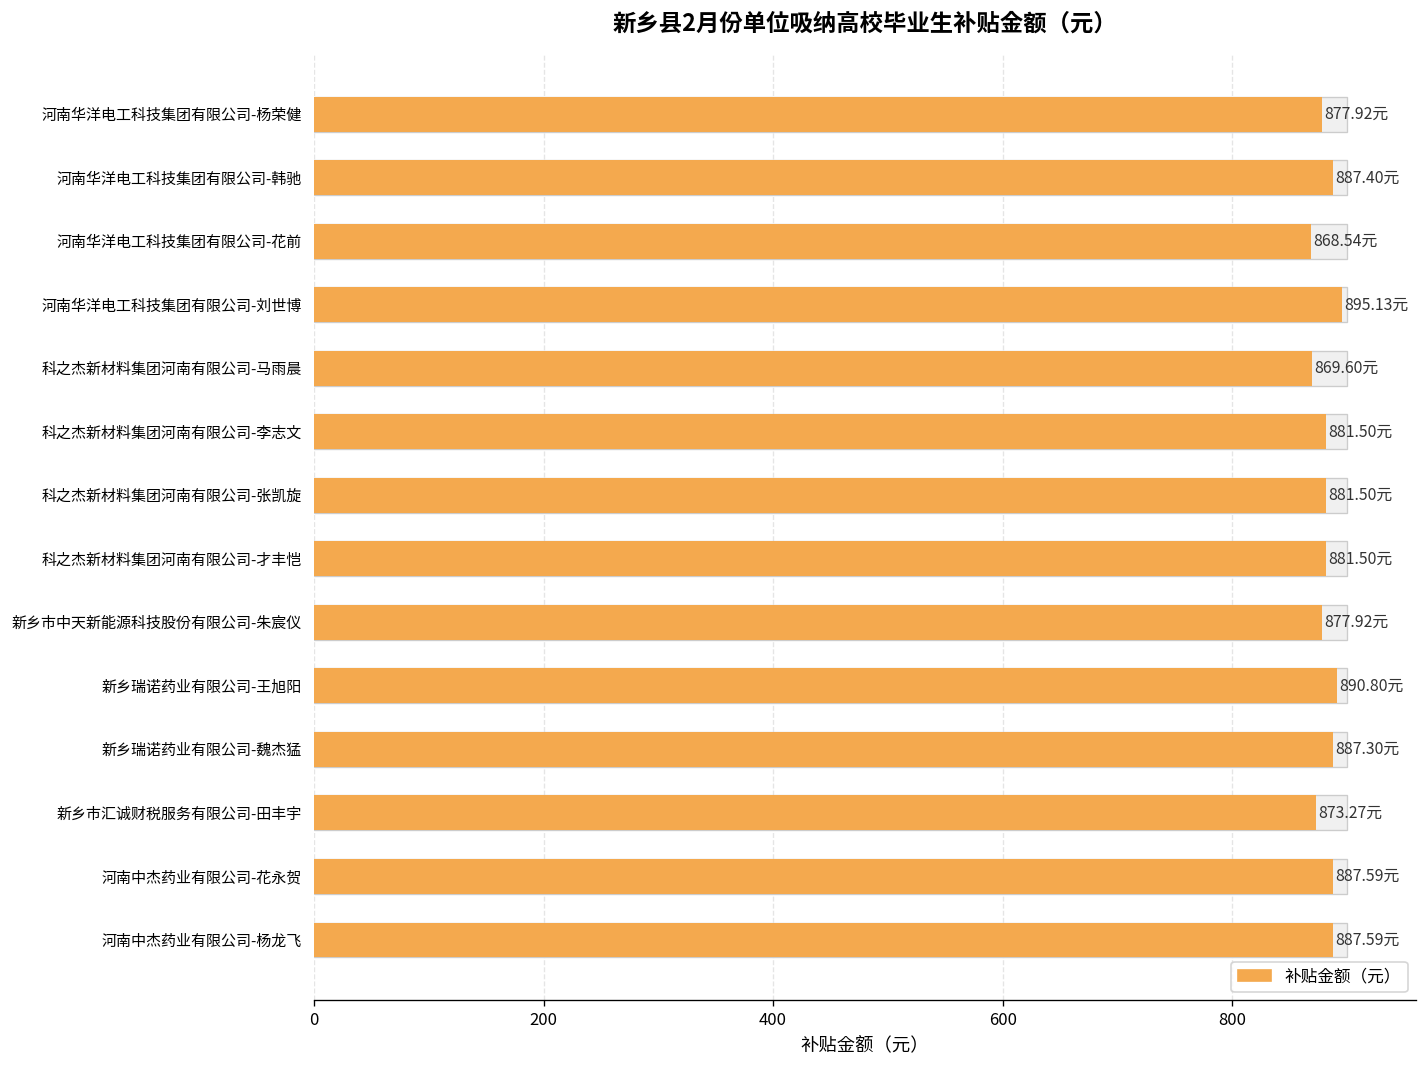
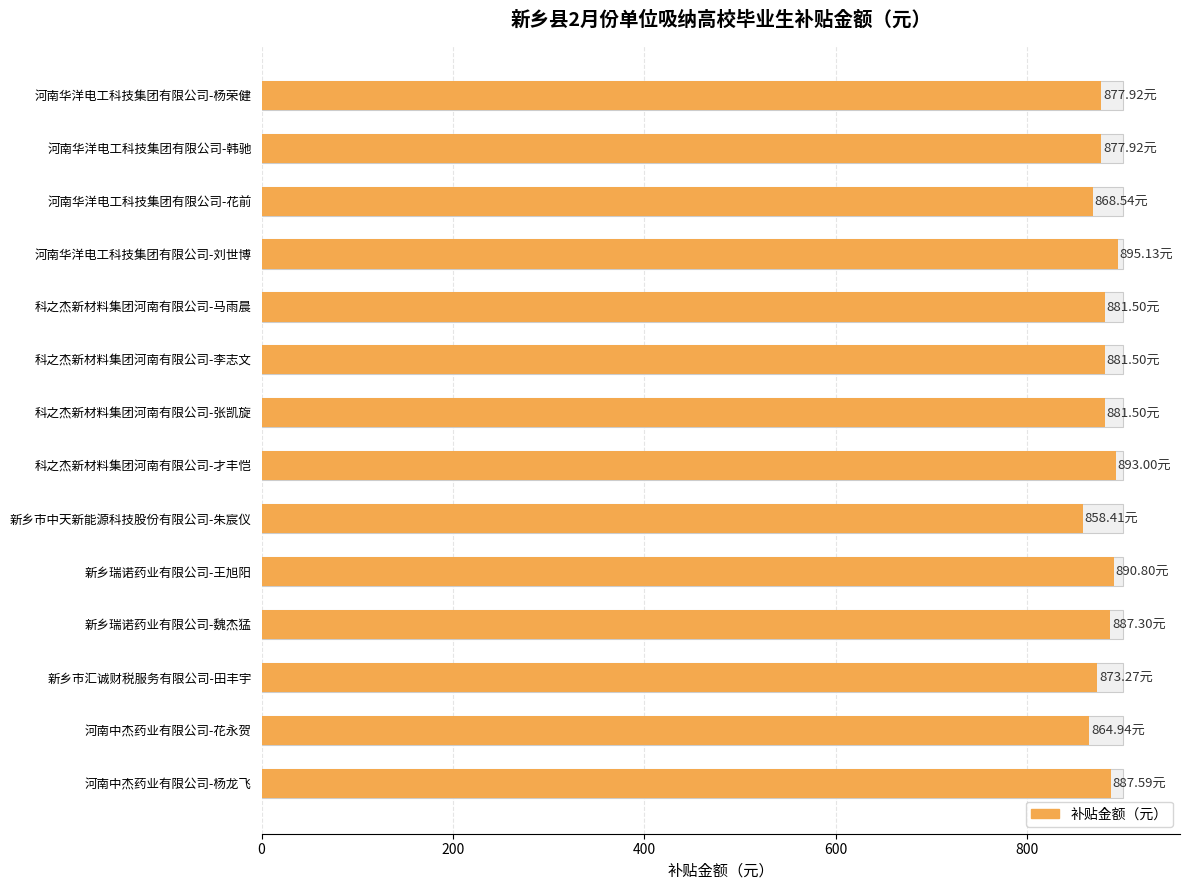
  {
    "补贴金额（元）": {
-     "河南华洋电工科技集团有限公司-韩驰": "887.40元",
-     "科之杰新材料集团河南有限公司-马雨晨": "869.60元",
-     "科之杰新材料集团河南有限公司-才丰恺": "881.50元",
-     "新乡市中天新能源科技股份有限公司-朱宸仪": "877.92元",
-     "河南中杰药业有限公司-花永贺": "887.59元"
+     "河南华洋电工科技集团有限公司-韩驰": "877.92元",
+     "科之杰新材料集团河南有限公司-马雨晨": "881.50元",
+     "科之杰新材料集团河南有限公司-才丰恺": "893.00元",
+     "新乡市中天新能源科技股份有限公司-朱宸仪": "858.41元",
+     "河南中杰药业有限公司-花永贺": "864.94元"
    }
  }
